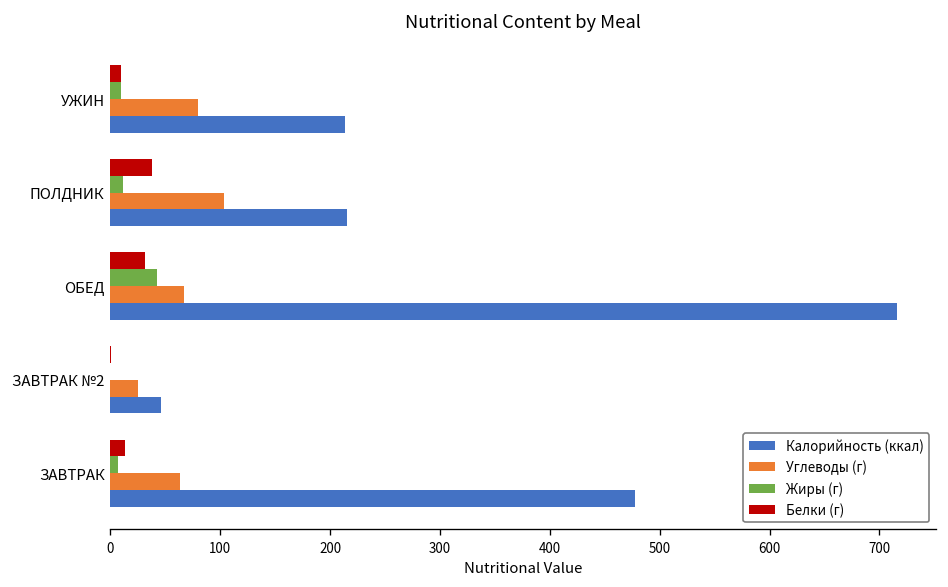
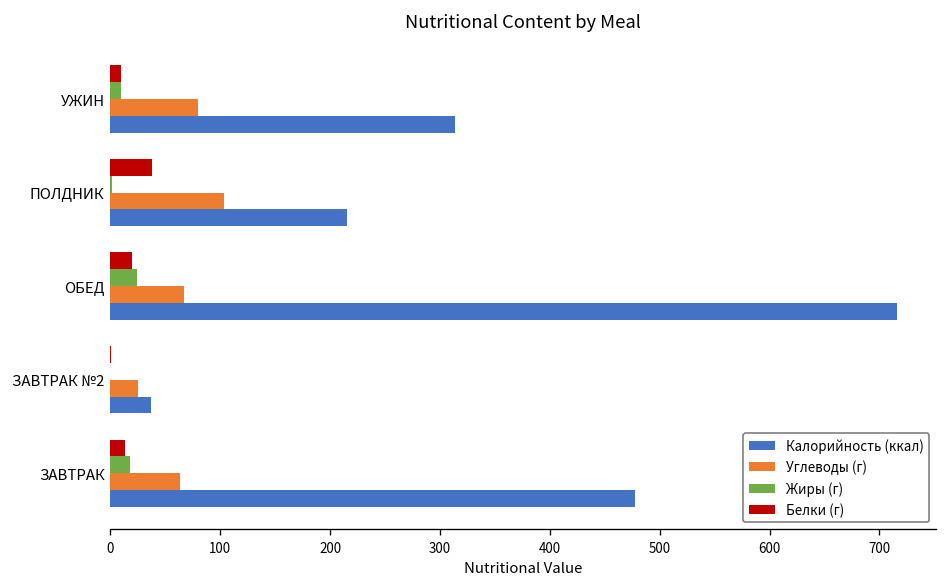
  {
    "Калорийность (ккал)": {
-     "УЖИН": 210,
+     "УЖИН": 310,
      "ПОЛДНИК": 220,
      "ОБЕД": 720,
-     "ЗАВТРАК №2": 50,
+     "ЗАВТРАК №2": 40,
      "ЗАВТРАК": 480
    },
    "Углеводы (г)": {
      "УЖИН": 80,
      "ПОЛДНИК": 100,
      "ОБЕД": 70,
      "ЗАВТРАК №2": 30,
      "ЗАВТРАК": 60
    },
    "Жиры (г)": {
      "УЖИН": 10,
-     "ПОЛДНИК": 10,
-     "ОБЕД": 40,
-     "ЗАВТРАК": 10
+     "ПОЛДНИК": 0,
+     "ОБЕД": 20,
+     "ЗАВТРАК": 20
    },
    "Белки (г)": {
      "УЖИН": 10,
      "ПОЛДНИК": 40,
-     "ОБЕД": 30,
+     "ОБЕД": 20,
      "ЗАВТРАК": 10
    }
  }
